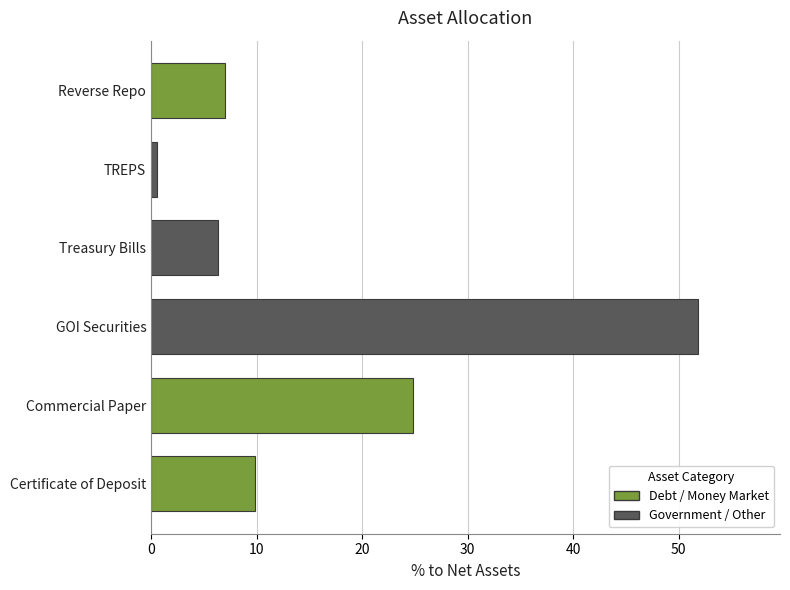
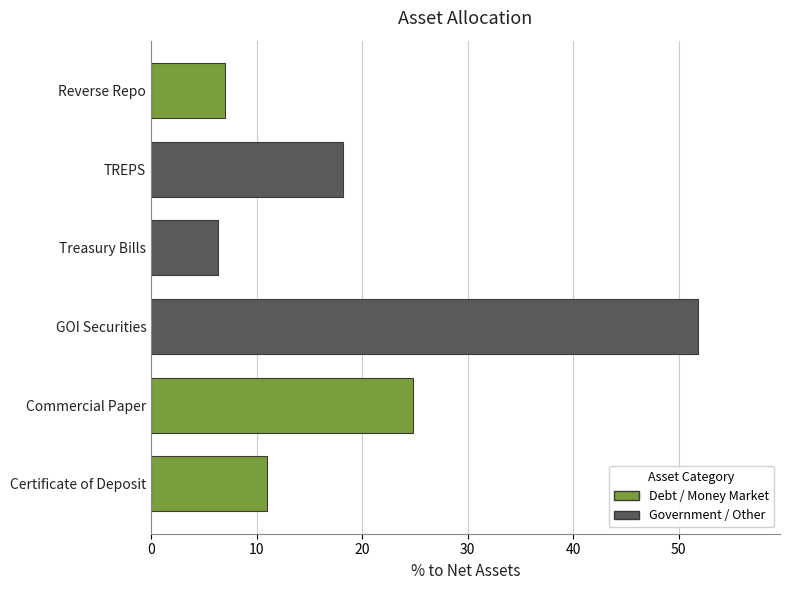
  {
    "Reverse Repo": 7.0,
-   "TREPS": 0.6,
+   "TREPS": 18.2,
    "Treasury Bills": 6.4,
    "GOI Securities": 51.8,
    "Commercial Paper": 24.9,
-   "Certificate of Deposit": 9.8
+   "Certificate of Deposit": 10.9
  }
